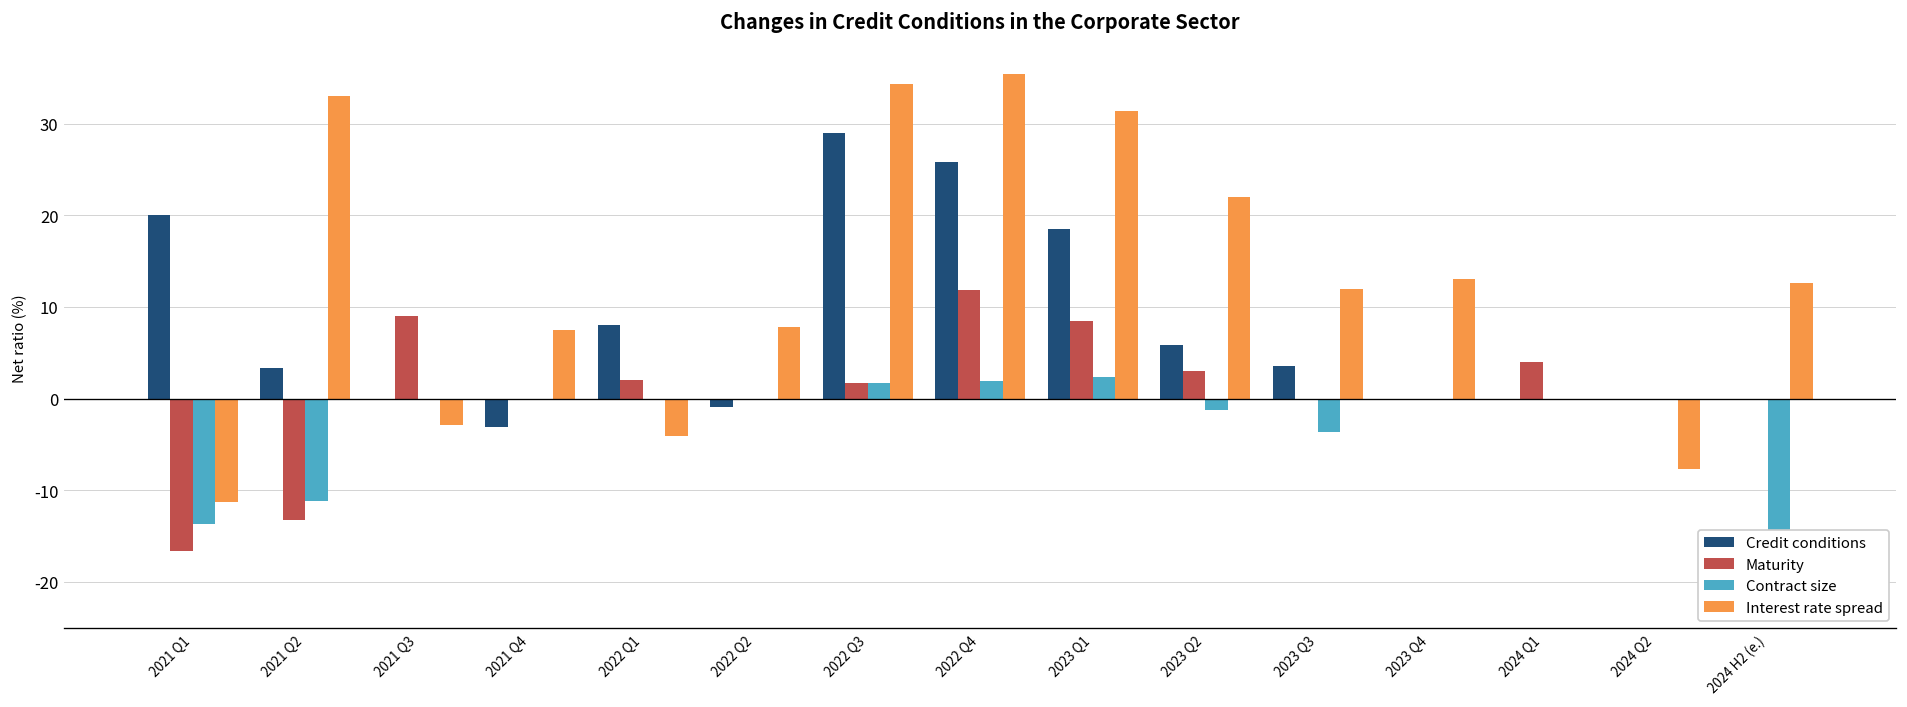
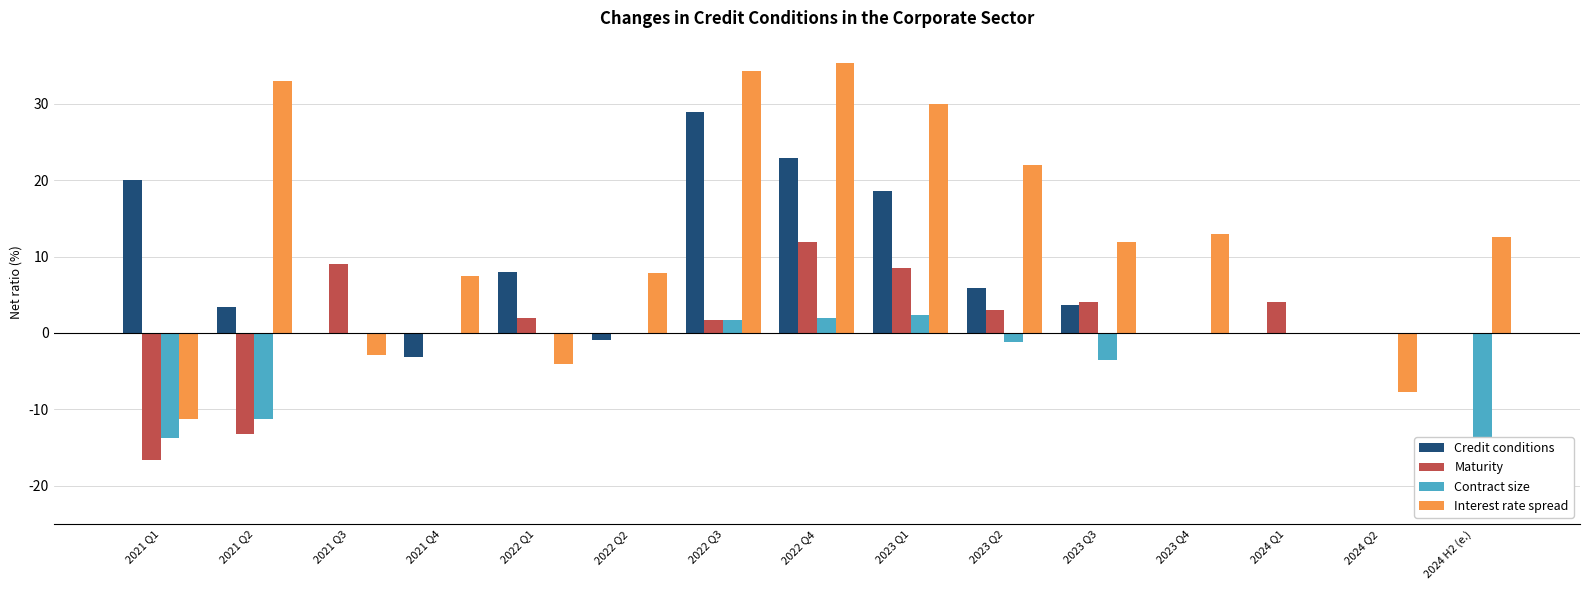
  {
    "Credit conditions": {
      "2021 Q1": 20,
      "2021 Q2": 3,
      "2021 Q3": 0,
      "2021 Q4": -3,
      "2022 Q1": 8,
      "2022 Q2": -1,
      "2022 Q3": 29,
-     "2022 Q4": 26,
+     "2022 Q4": 23,
      "2023 Q1": 19,
      "2023 Q2": 6,
      "2023 Q3": 4,
      "2023 Q4": 0,
      "2024 Q1": 0,
      "2024 Q2": 0,
      "2024 H2 (e.)": 0
    },
    "Maturity": {
      "2021 Q1": -17,
      "2021 Q2": -13,
      "2021 Q3": 9,
      "2021 Q4": 0,
      "2022 Q1": 2,
      "2022 Q2": 0,
      "2022 Q3": 2,
      "2022 Q4": 12,
      "2023 Q1": 9,
      "2023 Q2": 3,
-     "2023 Q3": 0,
+     "2023 Q3": 4,
      "2023 Q4": 0,
      "2024 Q1": 4,
      "2024 Q2": 0,
      "2024 H2 (e.)": 0
    },
    "Contract size": {
      "2021 Q1": -14,
      "2021 Q2": -11,
      "2021 Q3": 0,
      "2021 Q4": 0,
      "2022 Q1": 0,
      "2022 Q2": 0,
      "2022 Q3": 2,
      "2022 Q4": 2,
      "2023 Q1": 2,
      "2023 Q2": -1,
      "2023 Q3": -4,
      "2023 Q4": 0,
      "2024 Q1": 0,
      "2024 Q2": 0
    },
    "Interest rate spread": {
      "2021 Q1": -11,
      "2021 Q2": 33,
      "2021 Q3": -3,
      "2021 Q4": 7,
      "2022 Q1": -4,
      "2022 Q2": 8,
      "2022 Q3": 34,
      "2022 Q4": 35,
-     "2023 Q1": 31,
+     "2023 Q1": 30,
      "2023 Q2": 22,
      "2023 Q3": 12,
      "2023 Q4": 13,
      "2024 Q1": 0,
      "2024 Q2": -8,
      "2024 H2 (e.)": 13
    }
  }
